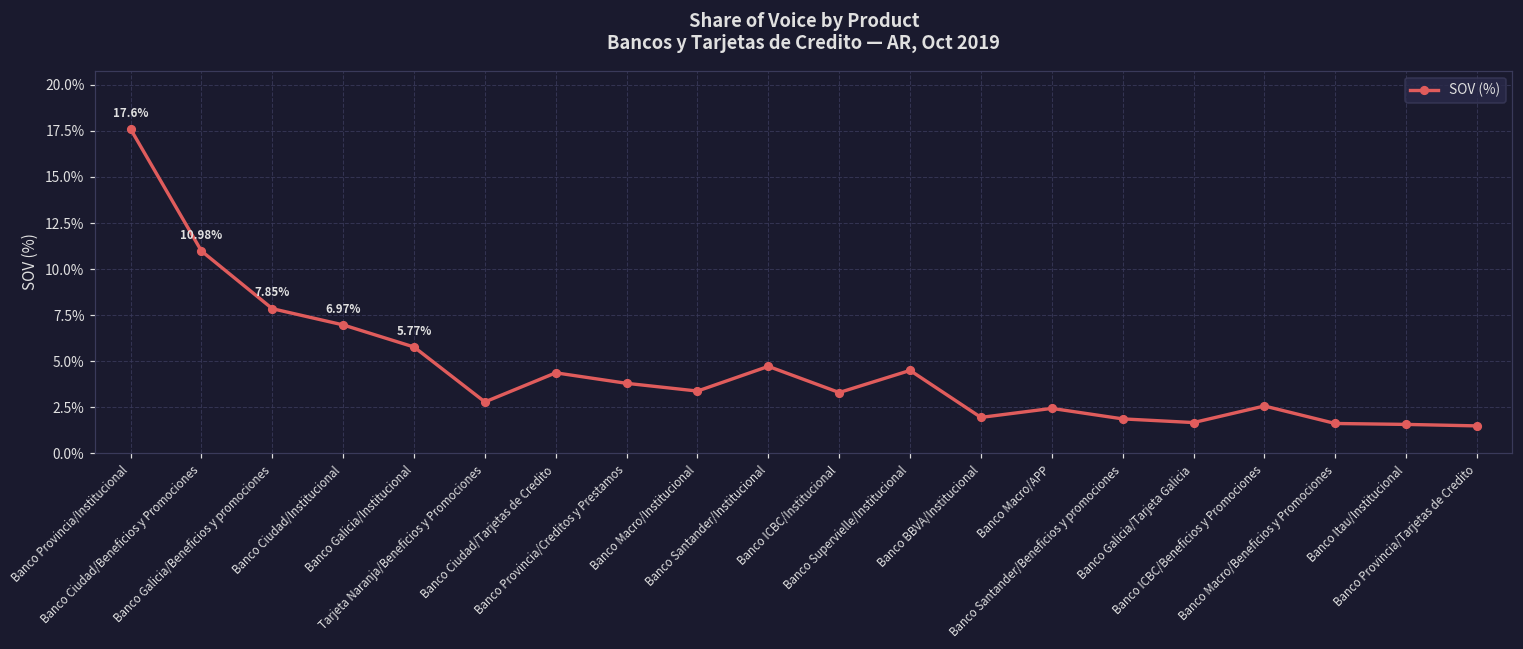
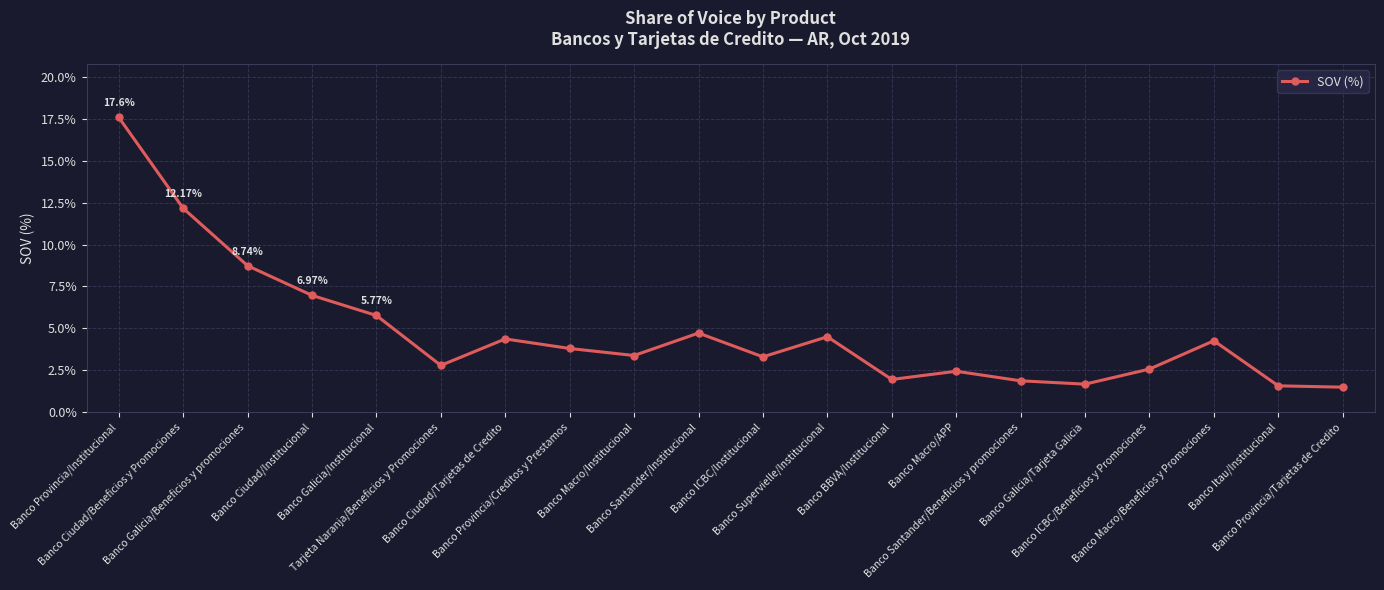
  {
    "Banco Provincia/Institucional": "17.6%",
-   "Banco Ciudad/Beneficios y Promociones": "10.98%",
-   "Banco Galicia/Beneficios y promociones": "7.85%",
+   "Banco Ciudad/Beneficios y Promociones": "12.17%",
+   "Banco Galicia/Beneficios y promociones": "8.74%",
    "Banco Ciudad/Institucional": "6.97%",
    "Banco Galicia/Institucional": "5.77%",
-   "Banco Macro/Beneficios y Promociones": "1.6%"
+   "Banco Macro/Beneficios y Promociones": "4.3%"
  }
